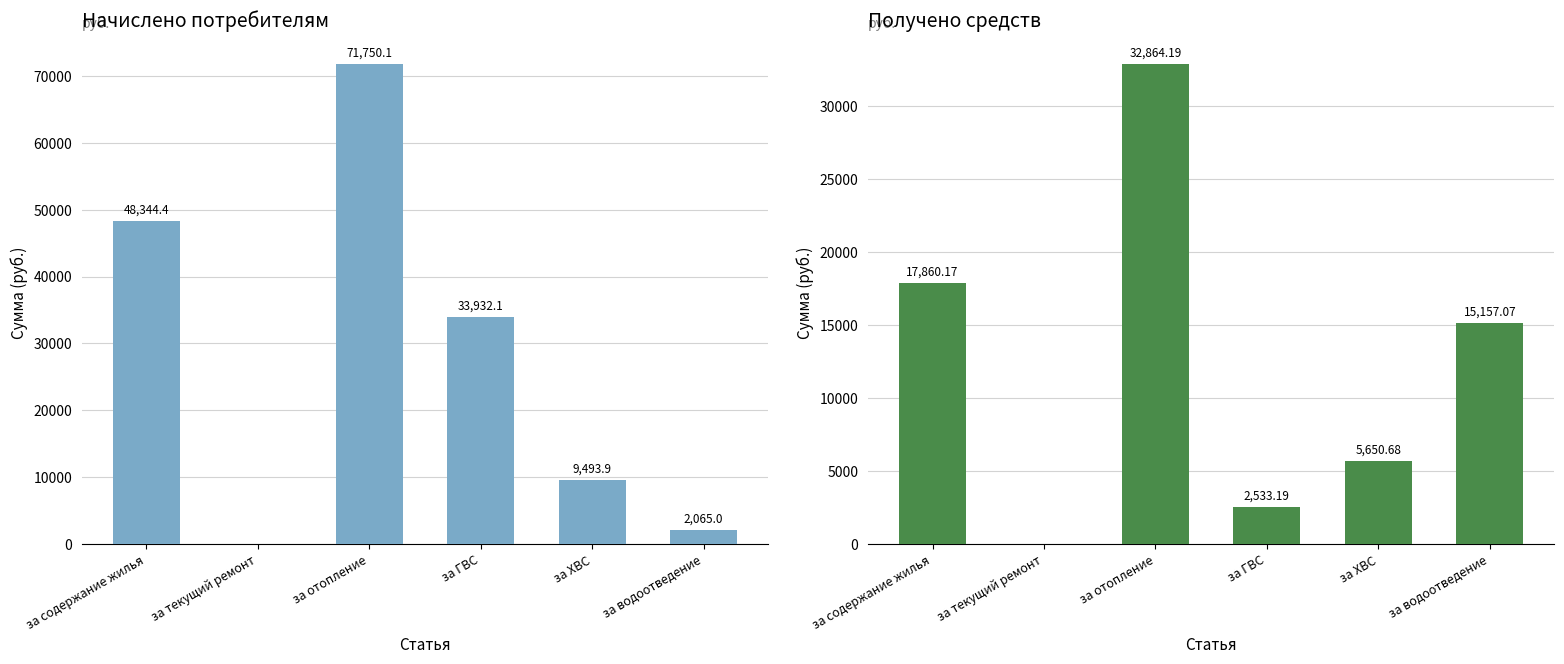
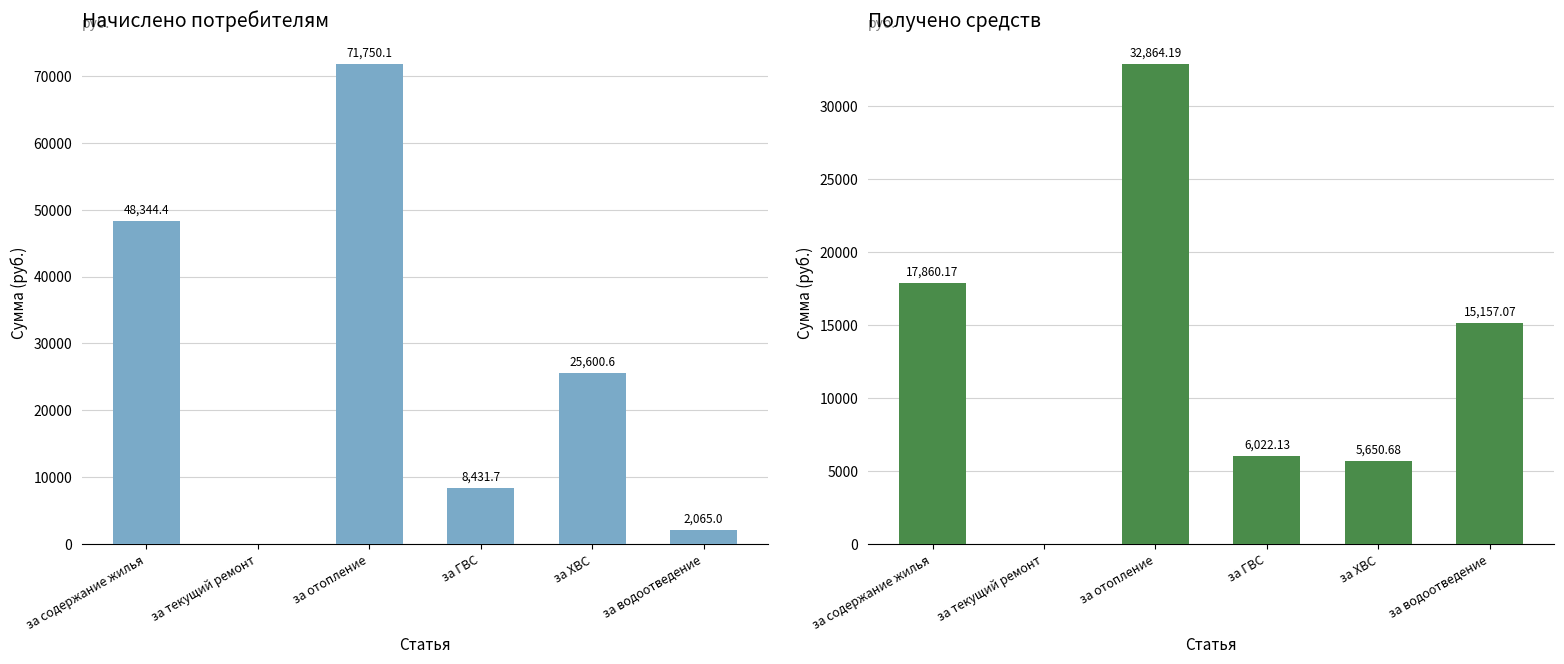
  {
    "Начислено потребителям": {
      "за содержание жилья": "48,344.4",
      "за отопление": "71,750.1",
-     "за ГВС": "33,932.1",
-     "за ХВС": "9,493.9",
+     "за ГВС": "8,431.7",
+     "за ХВС": "25,600.6",
      "за водоотведение": "2,065.0"
    },
    "Получено средств": {
      "за содержание жилья": "17,860.17",
      "за отопление": "32,864.19",
-     "за ГВС": "2,533.19",
+     "за ГВС": "6,022.13",
      "за ХВС": "5,650.68",
      "за водоотведение": "15,157.07"
    }
  }
